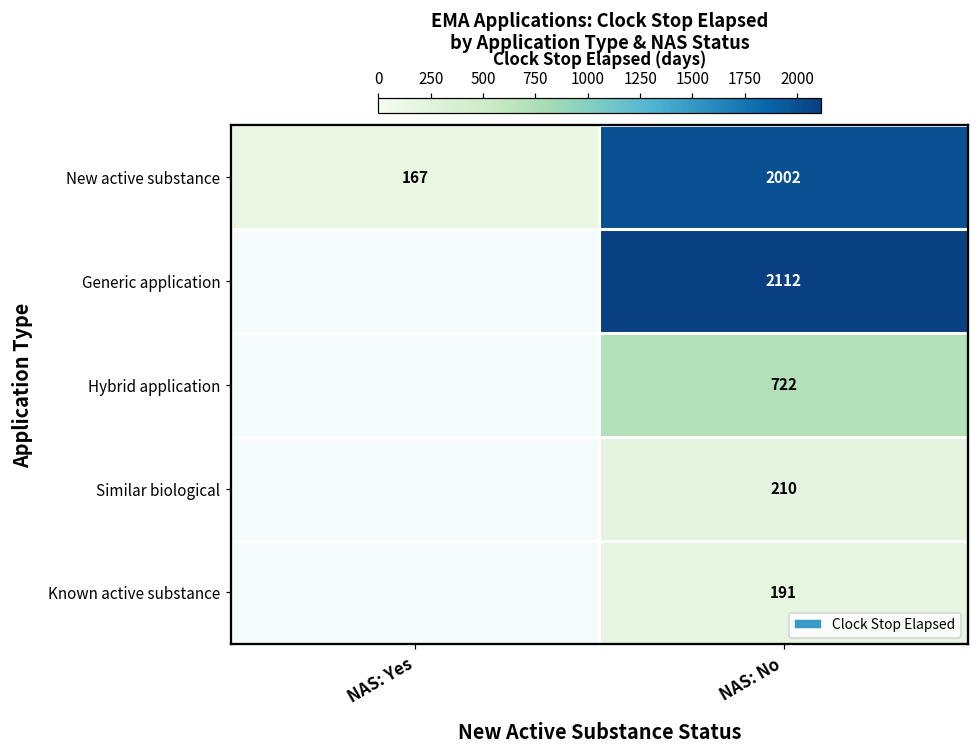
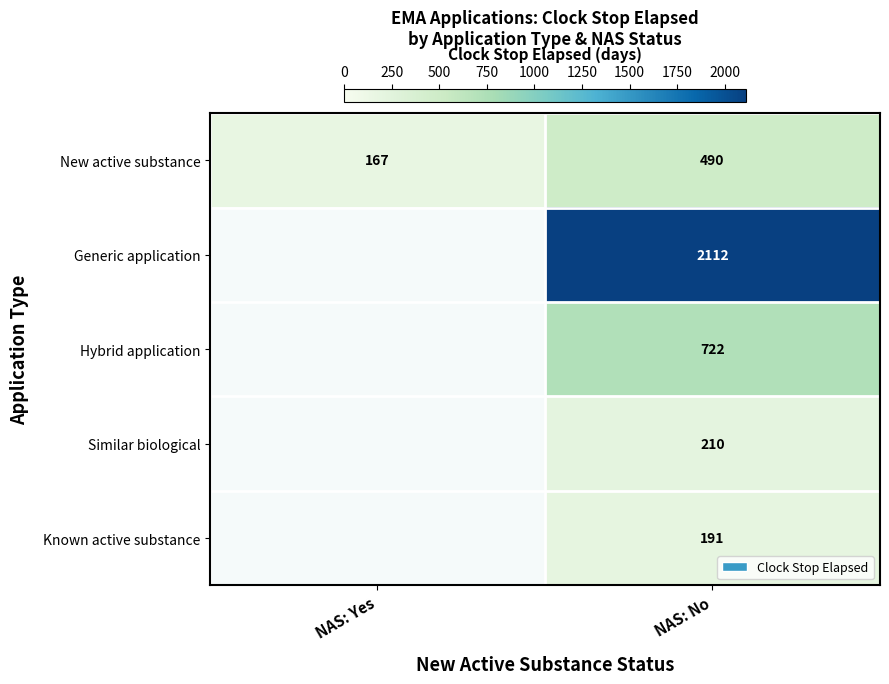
  {
    "New active substance": {
      "NAS: Yes": 167,
-     "NAS: No": 2002
+     "NAS: No": 490
    },
    "Generic application": {
      "NAS: No": 2112
    },
    "Hybrid application": {
      "NAS: No": 722
    },
    "Similar biological": {
      "NAS: No": 210
    },
    "Known active substance": {
      "NAS: No": 191
    }
  }
